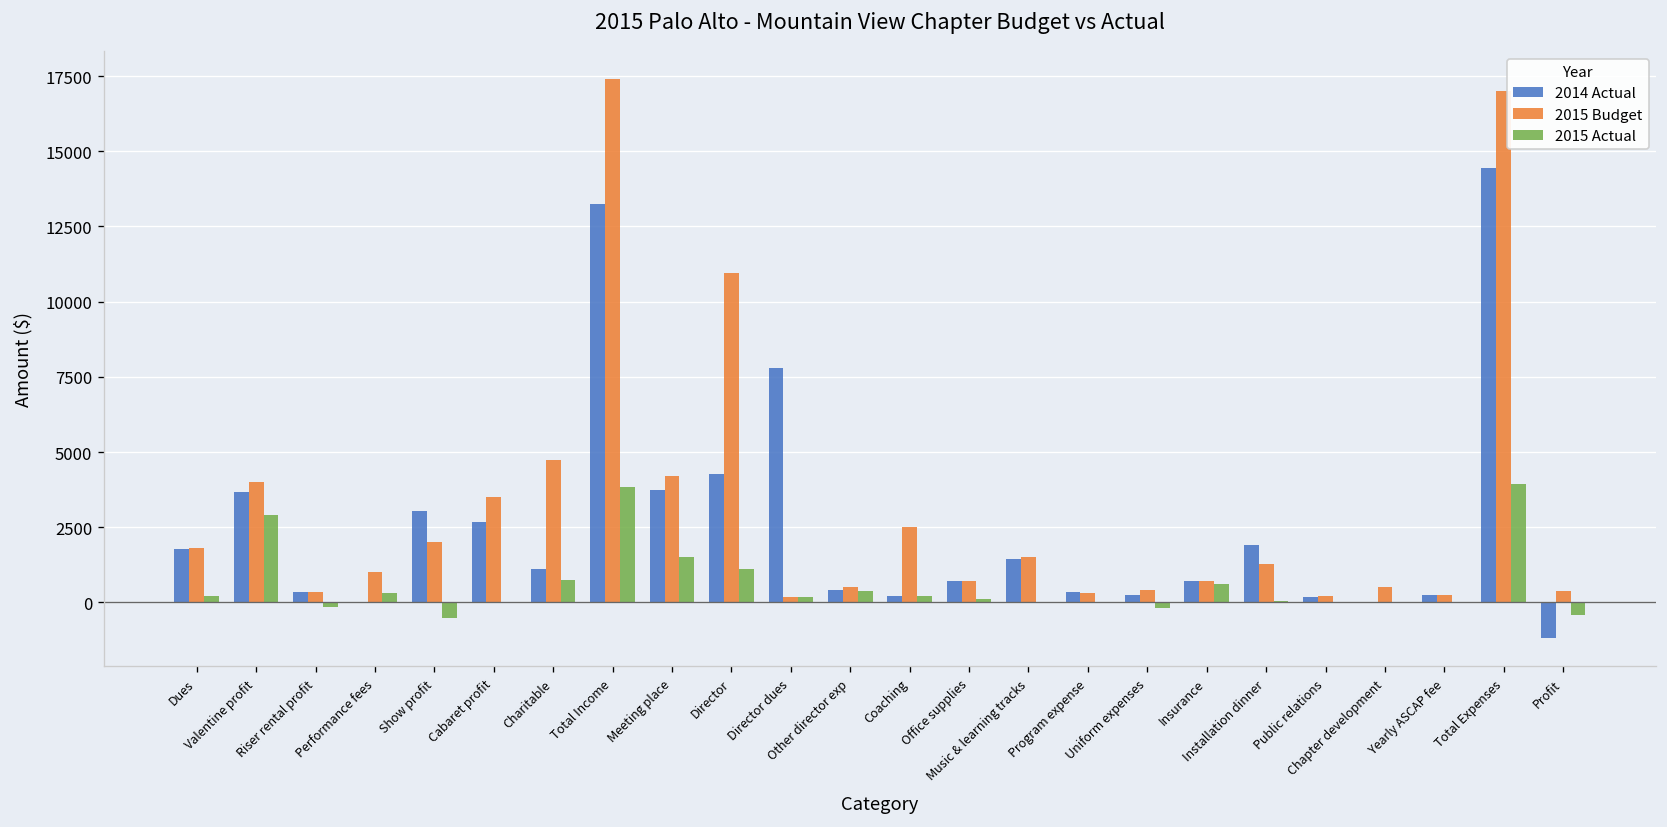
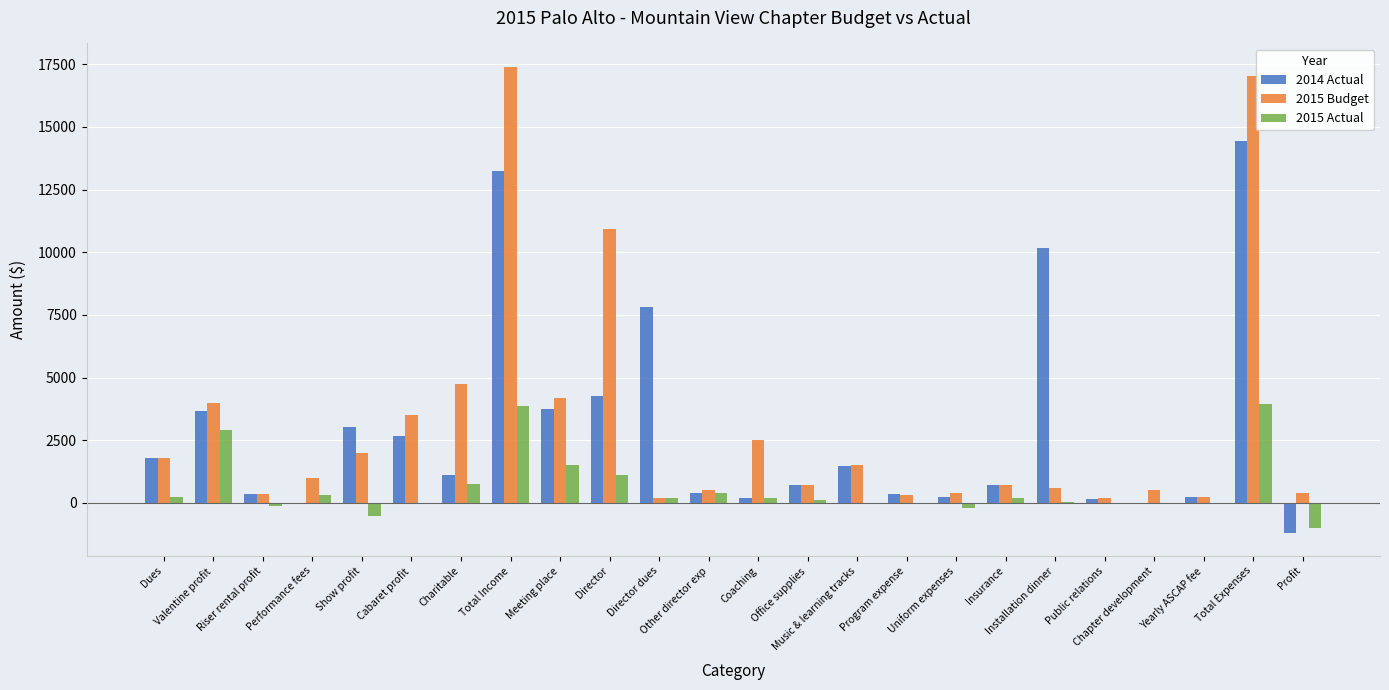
  {
    "2014 Actual": {
      "Dues": 1800,
      "Valentine profit": 3700,
      "Riser rental profit": 400,
      "Performance fees": 0,
      "Show profit": 3000,
      "Cabaret profit": 2700,
      "Charitable": 1100,
      "Total Income": 13300,
      "Meeting place": 3700,
      "Director": 4300,
      "Director dues": 7800,
      "Other director exp": 400,
      "Coaching": 200,
      "Office supplies": 700,
      "Music & learning tracks": 1500,
      "Program expense": 400,
      "Uniform expenses": 200,
      "Insurance": 700,
-     "Installation dinner": 1900,
+     "Installation dinner": 10200,
      "Public relations": 200,
      "Yearly ASCAP fee": 200,
      "Total Expenses": 14400,
      "Profit": -1200
    },
    "2015 Budget": {
      "Dues": 1800,
      "Valentine profit": 4000,
      "Riser rental profit": 400,
      "Performance fees": 1000,
      "Show profit": 2000,
      "Cabaret profit": 3500,
      "Charitable": 4800,
      "Total Income": 17400,
      "Meeting place": 4200,
      "Director": 10900,
      "Director dues": 200,
      "Other director exp": 500,
      "Coaching": 2500,
      "Office supplies": 700,
      "Music & learning tracks": 1500,
      "Program expense": 300,
      "Uniform expenses": 400,
      "Insurance": 700,
-     "Installation dinner": 1300,
+     "Installation dinner": 600,
      "Public relations": 200,
      "Chapter development": 500,
      "Yearly ASCAP fee": 200,
      "Total Expenses": 17000,
      "Profit": 400
    },
    "2015 Actual": {
      "Dues": 200,
      "Valentine profit": 2900,
      "Riser rental profit": -100,
      "Performance fees": 300,
      "Show profit": -500,
      "Cabaret profit": 0,
      "Charitable": 700,
      "Total Income": 3800,
      "Meeting place": 1500,
      "Director": 1100,
      "Director dues": 200,
      "Other director exp": 400,
      "Coaching": 200,
      "Office supplies": 100,
      "Music & learning tracks": 0,
      "Program expense": 0,
      "Uniform expenses": -200,
-     "Insurance": 600,
+     "Insurance": 200,
      "Public relations": 0,
      "Chapter development": 0,
      "Yearly ASCAP fee": 0,
      "Total Expenses": 3900,
-     "Profit": -400
+     "Profit": -1000
    }
  }
